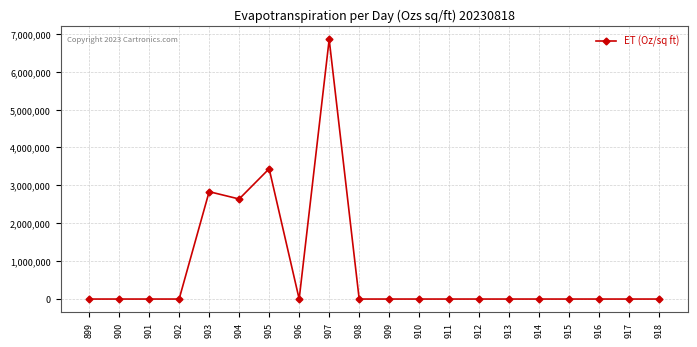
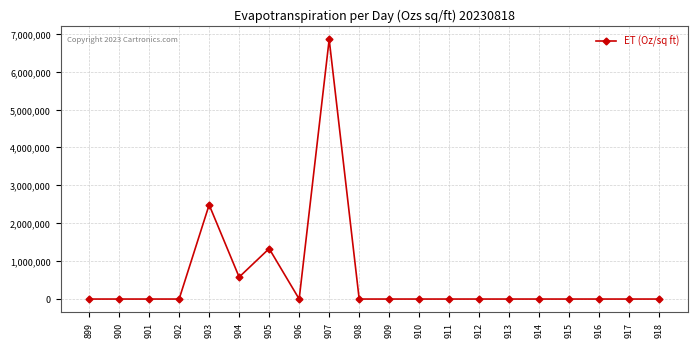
  {
    "899": "0",
    "900": "0",
    "901": "0",
    "902": "0",
-   "903": "2,800,000",
-   "904": "2,600,000",
-   "905": "3,400,000",
+   "903": "2,500,000",
+   "904": "600,000",
+   "905": "1,300,000",
    "906": "0",
    "907": "6,900,000",
    "908": "0",
    "909": "0",
    "910": "0",
    "911": "0",
    "912": "0",
    "913": "0",
    "914": "0",
    "915": "0",
    "916": "0",
    "917": "0",
    "918": "0"
  }
